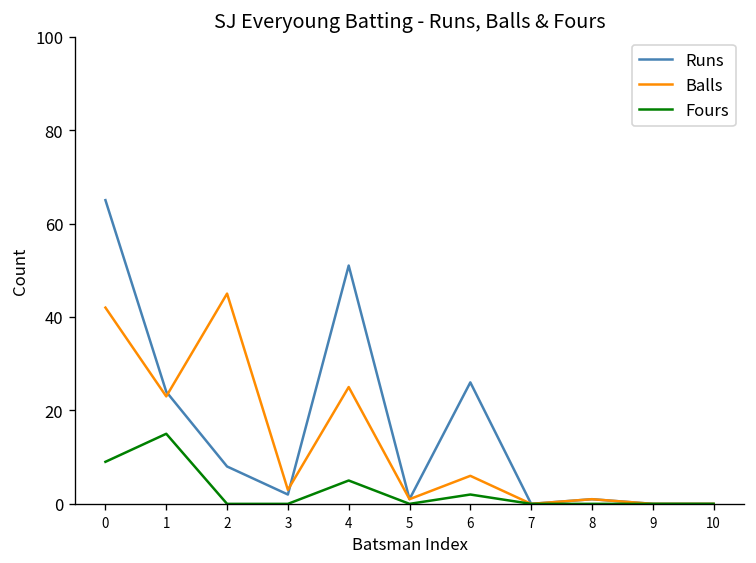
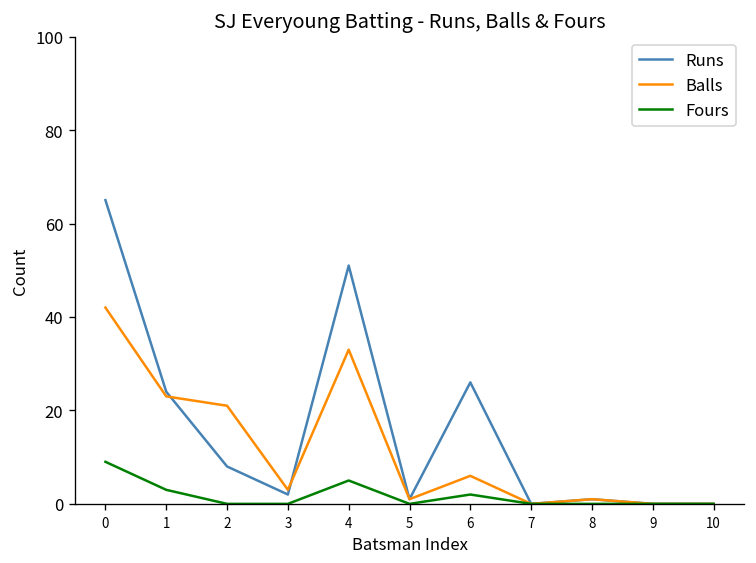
  {
    "Runs": {
      "0": 65,
      "1": 24,
      "2": 8,
      "3": 2,
      "4": 51,
      "6": 26
    },
    "Balls": {
      "0": 42,
      "1": 23,
-     "2": 45,
+     "2": 21,
      "3": 3,
-     "4": 25,
+     "4": 33,
      "6": 6
    },
    "Fours": {
      "0": 9,
-     "1": 15,
+     "1": 3,
      "2": 0,
      "3": 0,
      "4": 5,
      "5": 0,
      "6": 2,
      "8": 0
    }
  }
